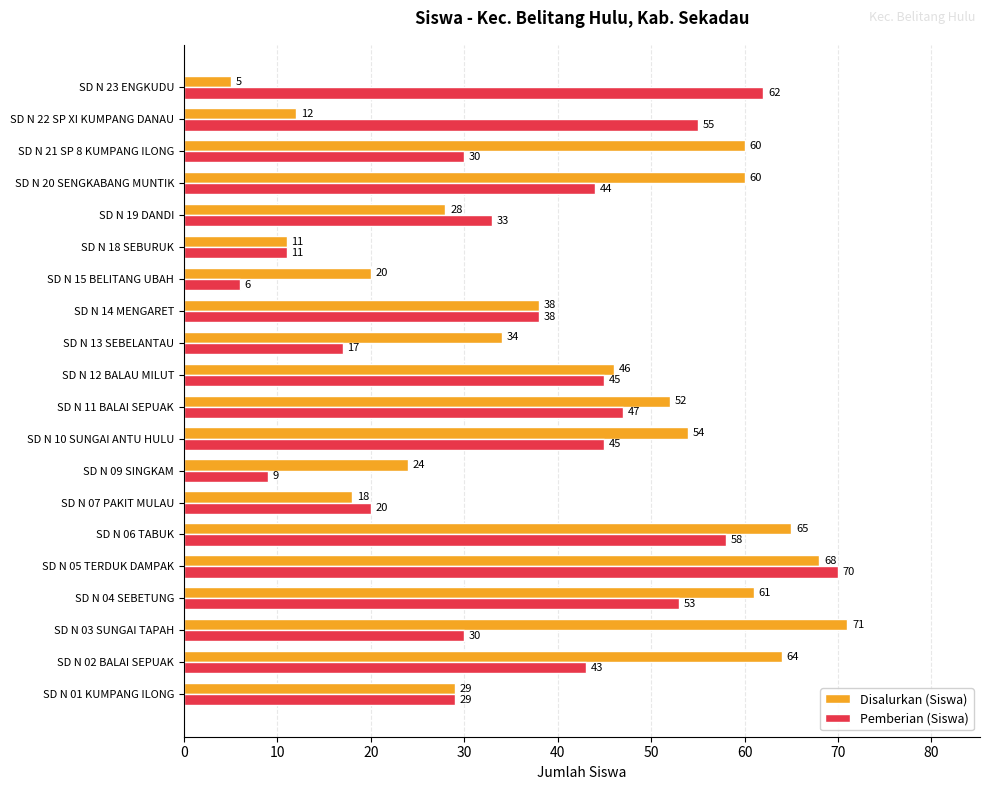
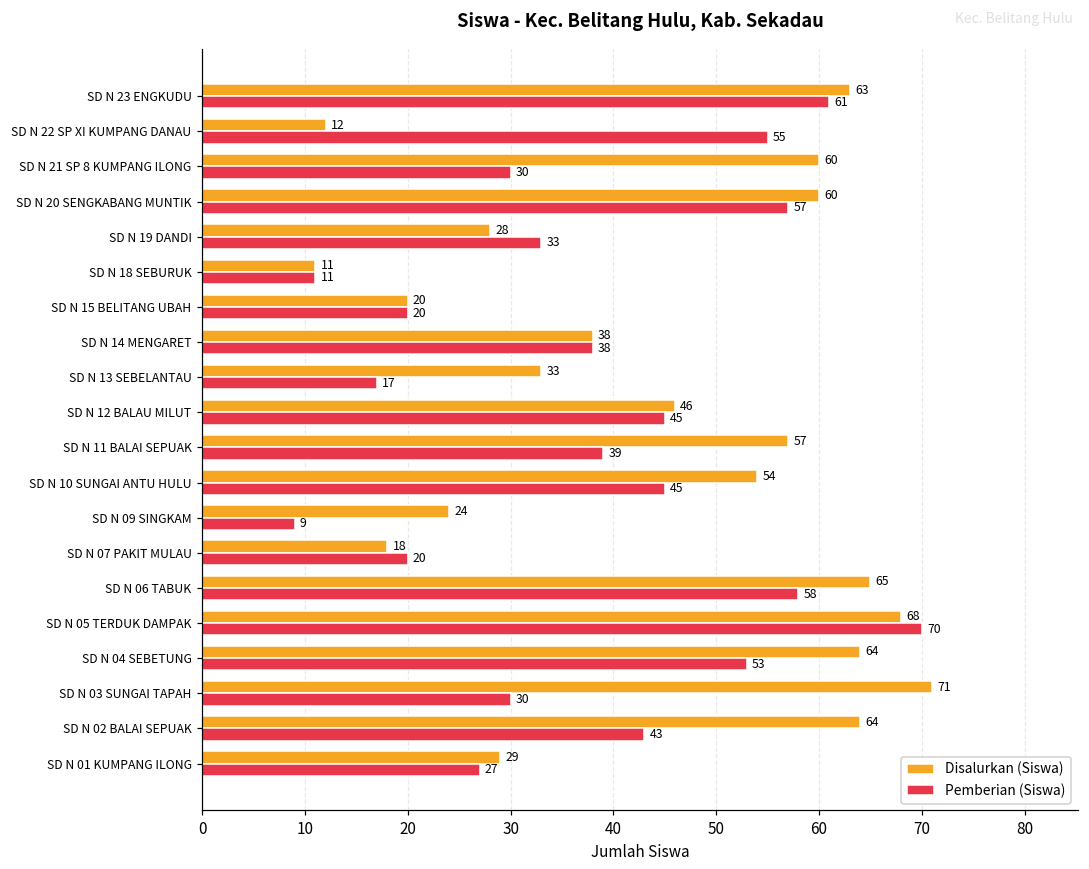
  {
    "Disalurkan (Siswa)": {
-     "SD N 23 ENGKUDU": 5,
+     "SD N 23 ENGKUDU": 63,
      "SD N 22 SP XI KUMPANG DANAU": 12,
      "SD N 21 SP 8 KUMPANG ILONG": 60,
      "SD N 20 SENGKABANG MUNTIK": 60,
      "SD N 19 DANDI": 28,
      "SD N 18 SEBURUK": 11,
      "SD N 15 BELITANG UBAH": 20,
      "SD N 14 MENGARET": 38,
-     "SD N 13 SEBELANTAU": 34,
+     "SD N 13 SEBELANTAU": 33,
      "SD N 12 BALAU MILUT": 46,
-     "SD N 11 BALAI SEPUAK": 52,
+     "SD N 11 BALAI SEPUAK": 57,
      "SD N 10 SUNGAI ANTU HULU": 54,
      "SD N 09 SINGKAM": 24,
      "SD N 07 PAKIT MULAU": 18,
      "SD N 06 TABUK": 65,
      "SD N 05 TERDUK DAMPAK": 68,
-     "SD N 04 SEBETUNG": 61,
+     "SD N 04 SEBETUNG": 64,
      "SD N 03 SUNGAI TAPAH": 71,
      "SD N 02 BALAI SEPUAK": 64,
      "SD N 01 KUMPANG ILONG": 29
    },
    "Pemberian (Siswa)": {
-     "SD N 23 ENGKUDU": 62,
+     "SD N 23 ENGKUDU": 61,
      "SD N 22 SP XI KUMPANG DANAU": 55,
      "SD N 21 SP 8 KUMPANG ILONG": 30,
-     "SD N 20 SENGKABANG MUNTIK": 44,
+     "SD N 20 SENGKABANG MUNTIK": 57,
      "SD N 19 DANDI": 33,
      "SD N 18 SEBURUK": 11,
-     "SD N 15 BELITANG UBAH": 6,
+     "SD N 15 BELITANG UBAH": 20,
      "SD N 14 MENGARET": 38,
      "SD N 13 SEBELANTAU": 17,
      "SD N 12 BALAU MILUT": 45,
-     "SD N 11 BALAI SEPUAK": 47,
+     "SD N 11 BALAI SEPUAK": 39,
      "SD N 10 SUNGAI ANTU HULU": 45,
      "SD N 09 SINGKAM": 9,
      "SD N 07 PAKIT MULAU": 20,
      "SD N 06 TABUK": 58,
      "SD N 05 TERDUK DAMPAK": 70,
      "SD N 04 SEBETUNG": 53,
      "SD N 03 SUNGAI TAPAH": 30,
      "SD N 02 BALAI SEPUAK": 43,
-     "SD N 01 KUMPANG ILONG": 29
+     "SD N 01 KUMPANG ILONG": 27
    }
  }
